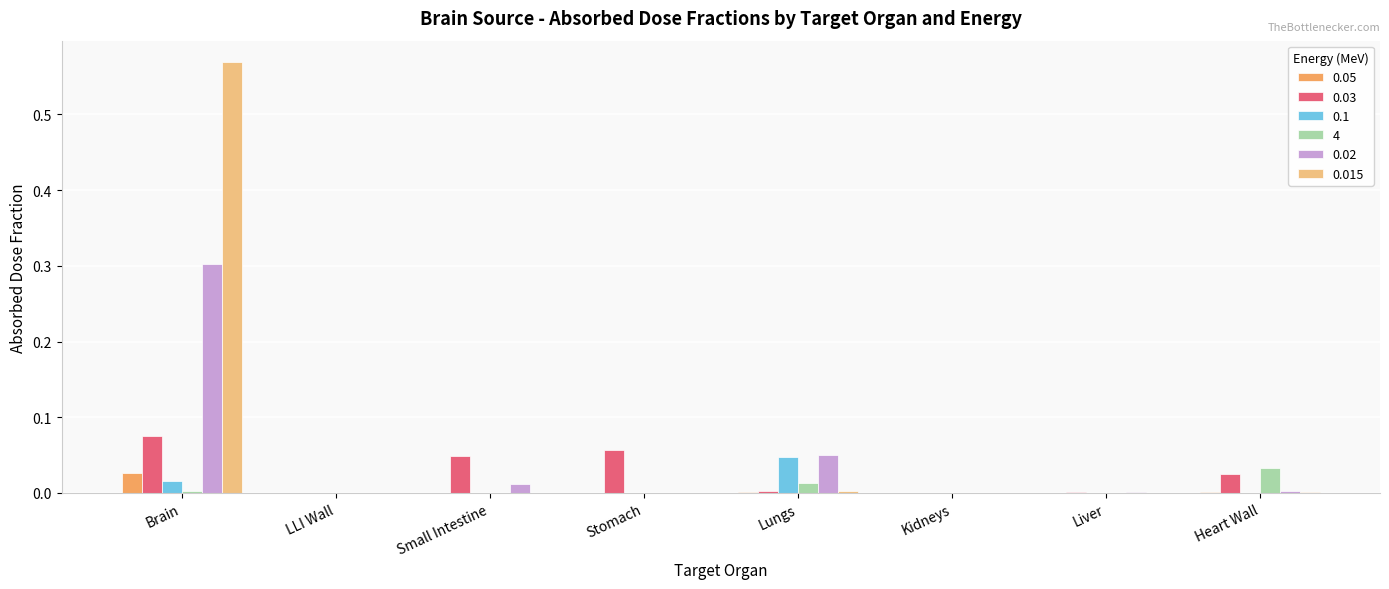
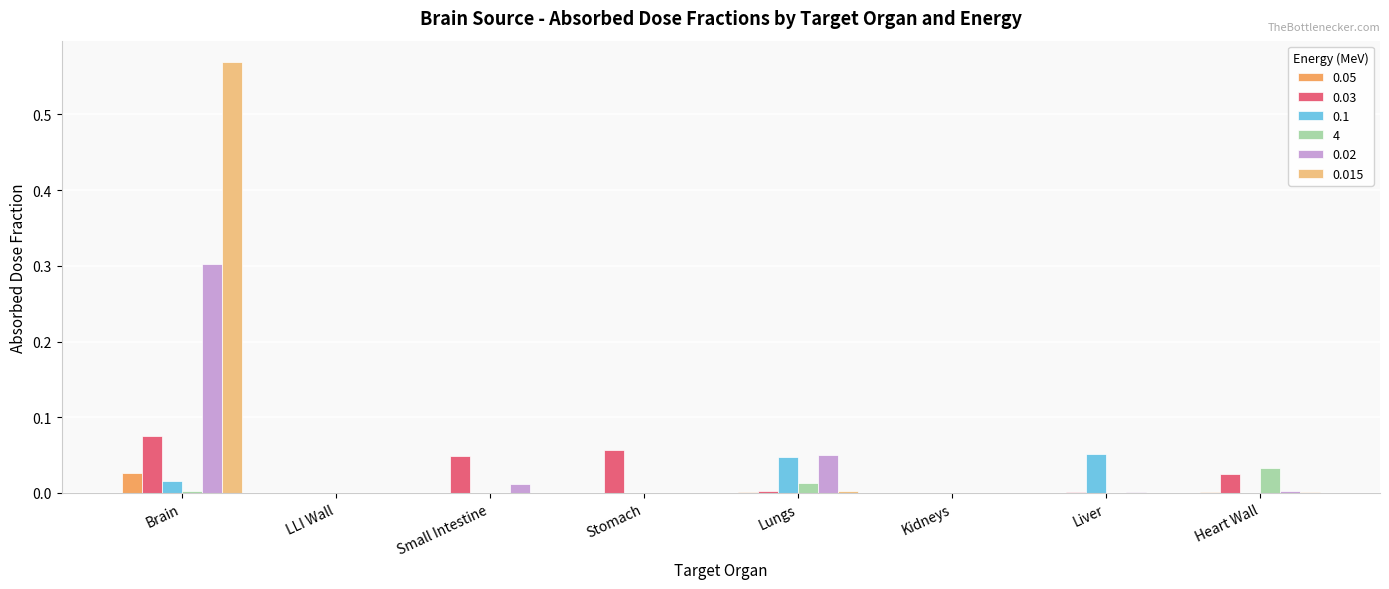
  {
    "0.03": {
      "Brain": 0.07,
      "Small Intestine": 0.05,
      "Stomach": 0.06,
      "Heart Wall": 0.03
    },
    "0.1": {
      "Brain": 0.02,
      "Lungs": 0.05,
-     "Liver": 0.00
+     "Liver": 0.05
    },
    "4": {
      "Lungs": 0.01,
      "Heart Wall": 0.03
    },
    "0.02": {
      "Brain": 0.30,
      "Small Intestine": 0.01,
      "Lungs": 0.05
    }
  }
